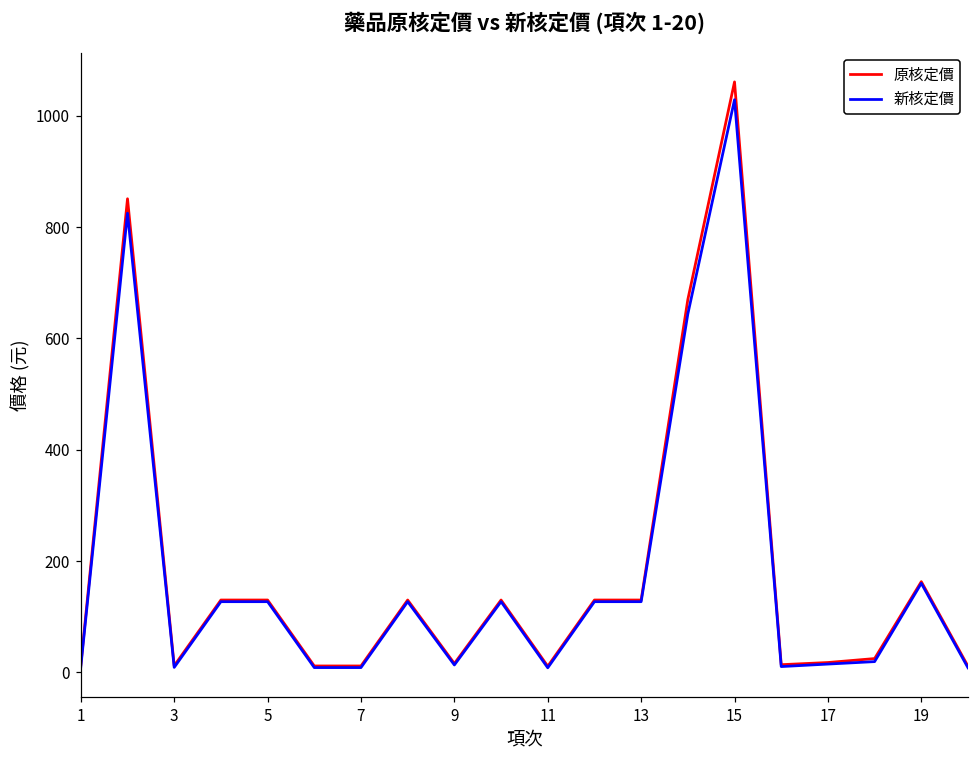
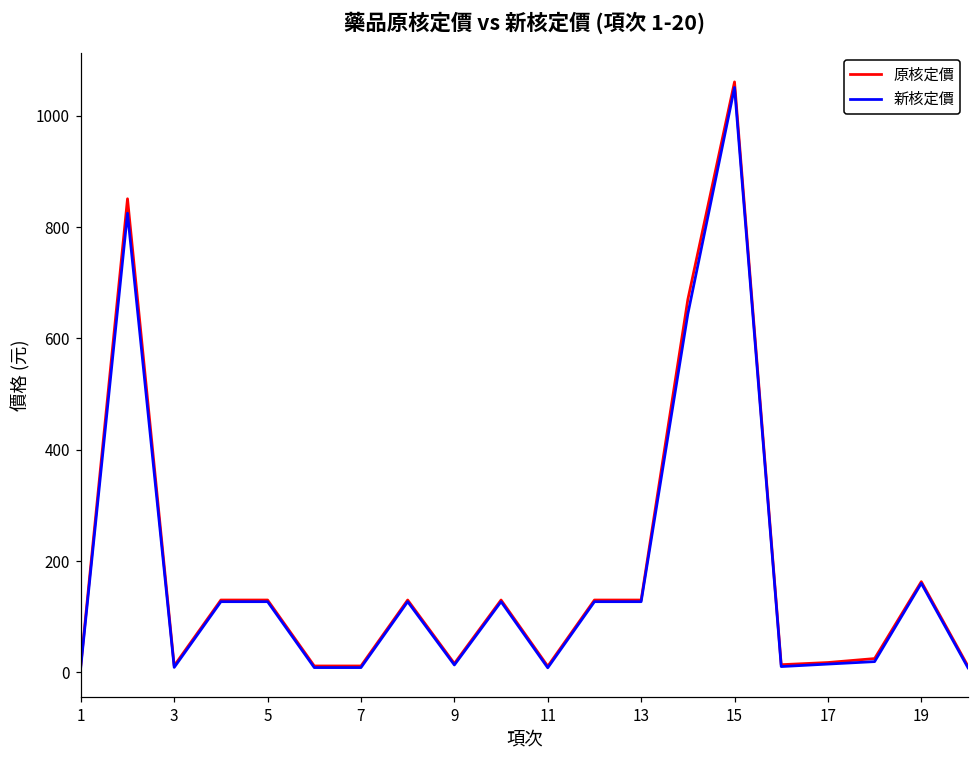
  {
    "原核定價": {
      "15": 1060
    },
    "新核定價": {
-     "15": 1030
+     "15": 1050
    }
  }
